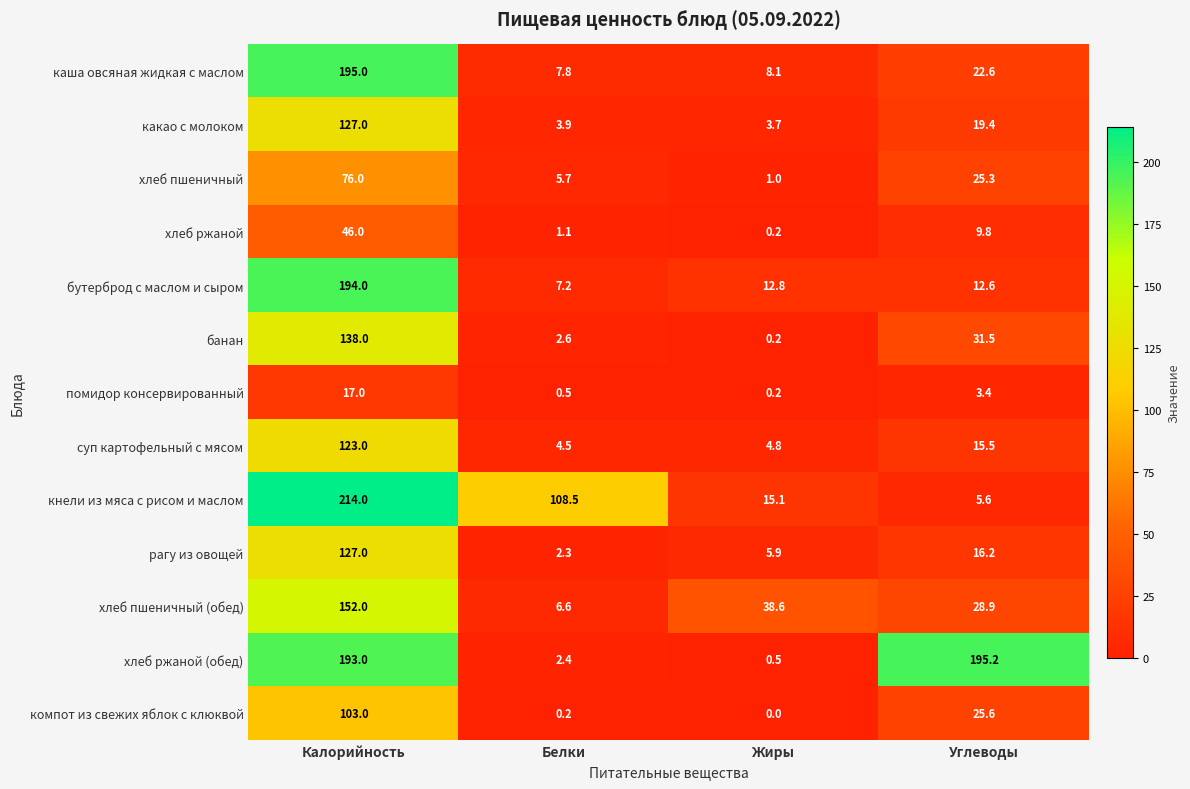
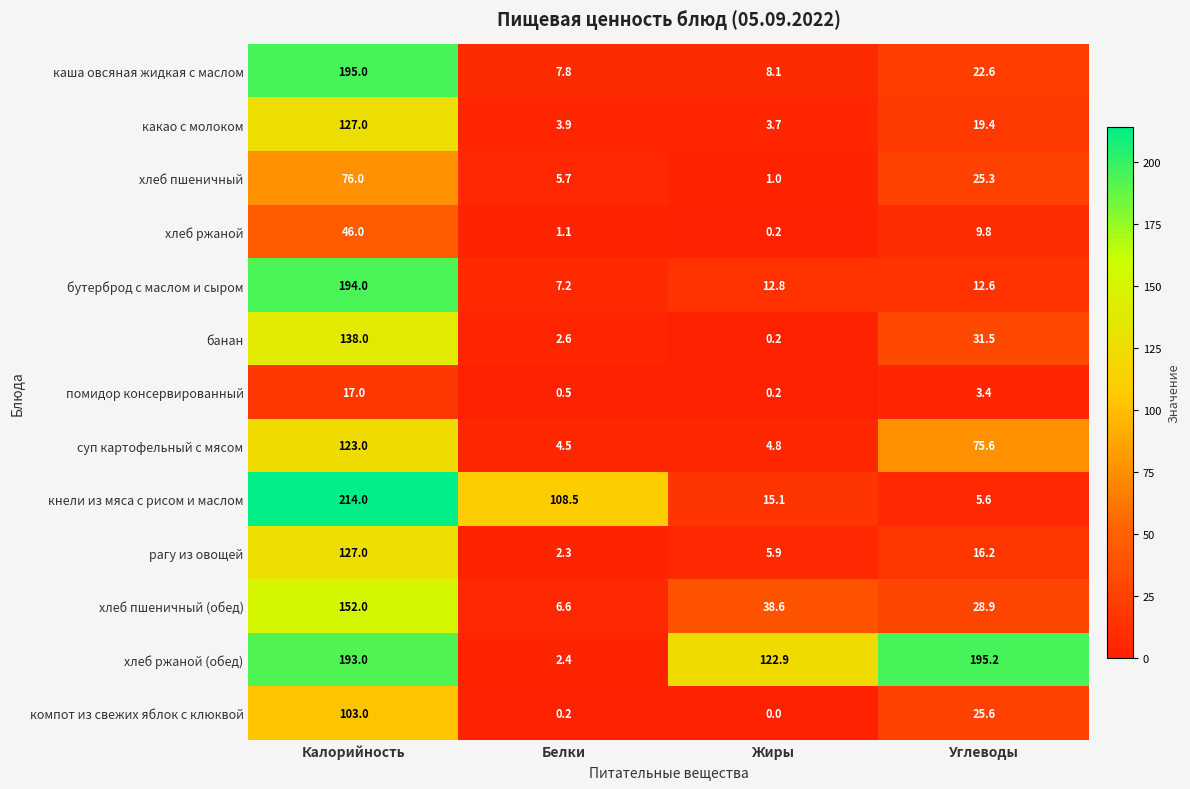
  {
    "каша овсяная жидкая с маслом": {
      "Калорийность": 195.0,
      "Белки": 7.8,
      "Жиры": 8.1,
      "Углеводы": 22.6
    },
    "какао с молоком": {
      "Калорийность": 127.0,
      "Белки": 3.9,
      "Жиры": 3.7,
      "Углеводы": 19.4
    },
    "хлеб пшеничный": {
      "Калорийность": 76.0,
      "Белки": 5.7,
      "Жиры": 1.0,
      "Углеводы": 25.3
    },
    "хлеб ржаной": {
      "Калорийность": 46.0,
      "Белки": 1.1,
      "Жиры": 0.2,
      "Углеводы": 9.8
    },
    "бутерброд с маслом и сыром": {
      "Калорийность": 194.0,
      "Белки": 7.2,
      "Жиры": 12.8,
      "Углеводы": 12.6
    },
    "банан": {
      "Калорийность": 138.0,
      "Белки": 2.6,
      "Жиры": 0.2,
      "Углеводы": 31.5
    },
    "помидор консервированный": {
      "Калорийность": 17.0,
      "Белки": 0.5,
      "Жиры": 0.2,
      "Углеводы": 3.4
    },
    "суп картофельный с мясом": {
      "Калорийность": 123.0,
      "Белки": 4.5,
      "Жиры": 4.8,
-     "Углеводы": 15.5
+     "Углеводы": 75.6
    },
    "кнели из мяса с рисом и маслом": {
      "Калорийность": 214.0,
      "Белки": 108.5,
      "Жиры": 15.1,
      "Углеводы": 5.6
    },
    "рагу из овощей": {
      "Калорийность": 127.0,
      "Белки": 2.3,
      "Жиры": 5.9,
      "Углеводы": 16.2
    },
    "хлеб пшеничный (обед)": {
      "Калорийность": 152.0,
      "Белки": 6.6,
      "Жиры": 38.6,
      "Углеводы": 28.9
    },
    "хлеб ржаной (обед)": {
      "Калорийность": 193.0,
      "Белки": 2.4,
-     "Жиры": 0.5,
+     "Жиры": 122.9,
      "Углеводы": 195.2
    },
    "компот из свежих яблок с клюквой": {
      "Калорийность": 103.0,
      "Белки": 0.2,
      "Жиры": 0.0,
      "Углеводы": 25.6
    }
  }
